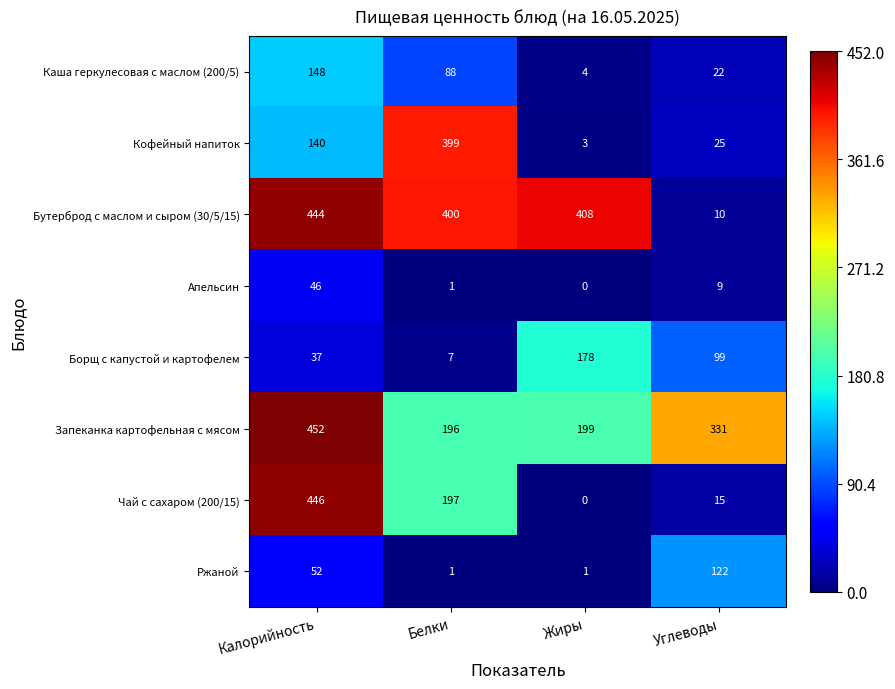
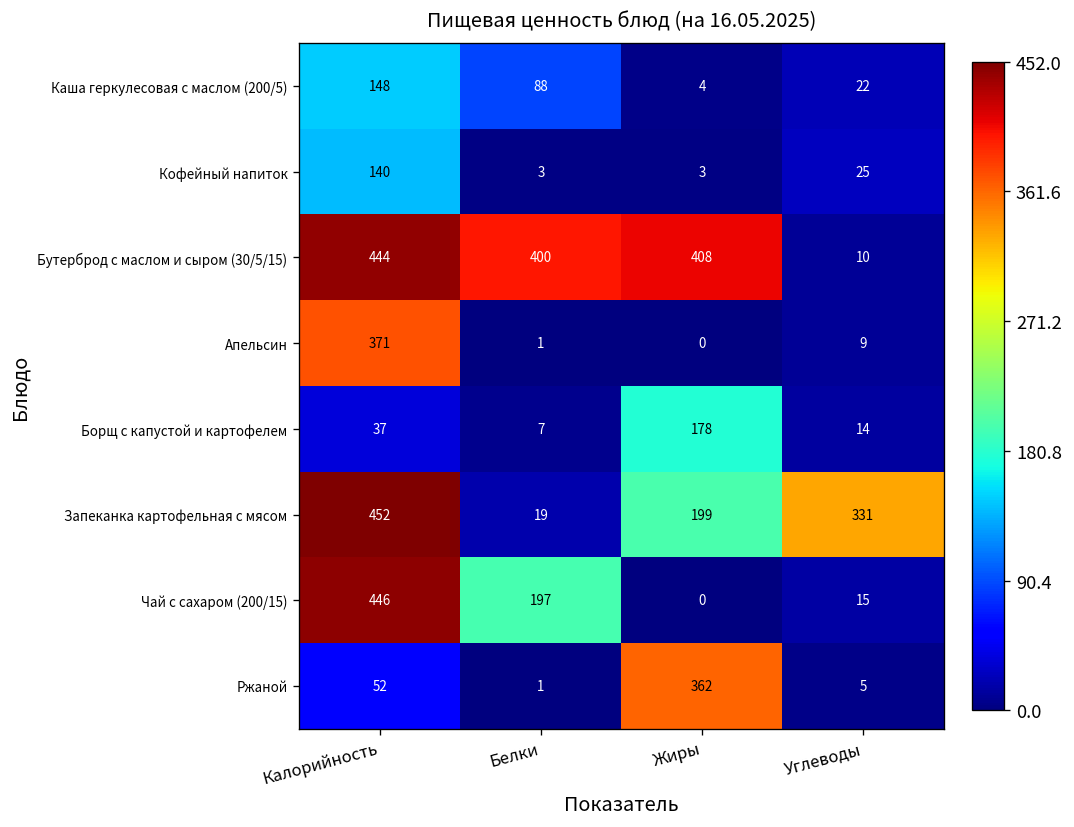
  {
    "Каша геркулесовая с маслом (200/5)": {
      "Калорийность": 148,
      "Белки": 88,
      "Жиры": 4,
      "Углеводы": 22
    },
    "Кофейный напиток": {
      "Калорийность": 140,
-     "Белки": 399,
+     "Белки": 3,
      "Жиры": 3,
      "Углеводы": 25
    },
    "Бутерброд с маслом и сыром (30/5/15)": {
      "Калорийность": 444,
      "Белки": 400,
      "Жиры": 408,
      "Углеводы": 10
    },
    "Апельсин": {
-     "Калорийность": 46,
+     "Калорийность": 371,
      "Белки": 1,
      "Жиры": 0,
      "Углеводы": 9
    },
    "Борщ с капустой и картофелем": {
      "Калорийность": 37,
      "Белки": 7,
      "Жиры": 178,
-     "Углеводы": 99
+     "Углеводы": 14
    },
    "Запеканка картофельная с мясом": {
      "Калорийность": 452,
-     "Белки": 196,
+     "Белки": 19,
      "Жиры": 199,
      "Углеводы": 331
    },
    "Чай с сахаром (200/15)": {
      "Калорийность": 446,
      "Белки": 197,
      "Жиры": 0,
      "Углеводы": 15
    },
    "Ржаной": {
      "Калорийность": 52,
      "Белки": 1,
-     "Жиры": 1,
-     "Углеводы": 122
+     "Жиры": 362,
+     "Углеводы": 5
    }
  }
